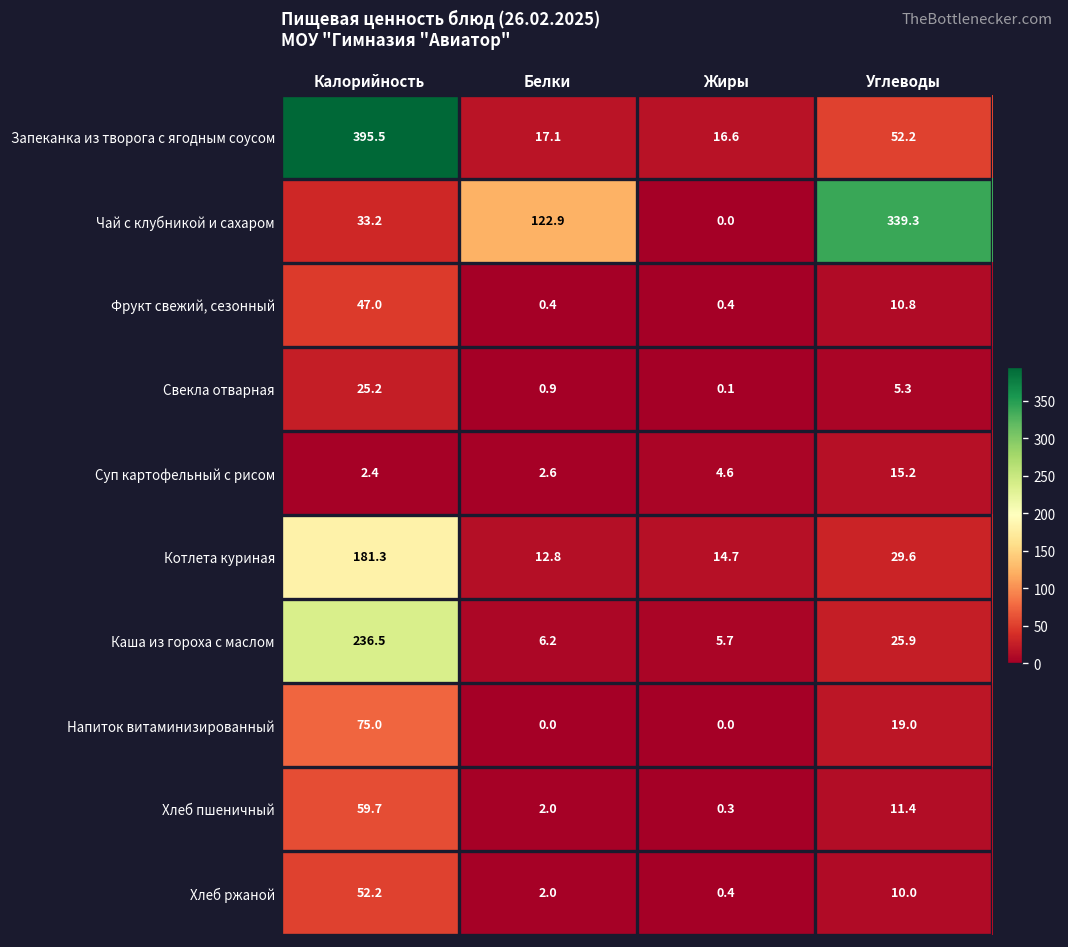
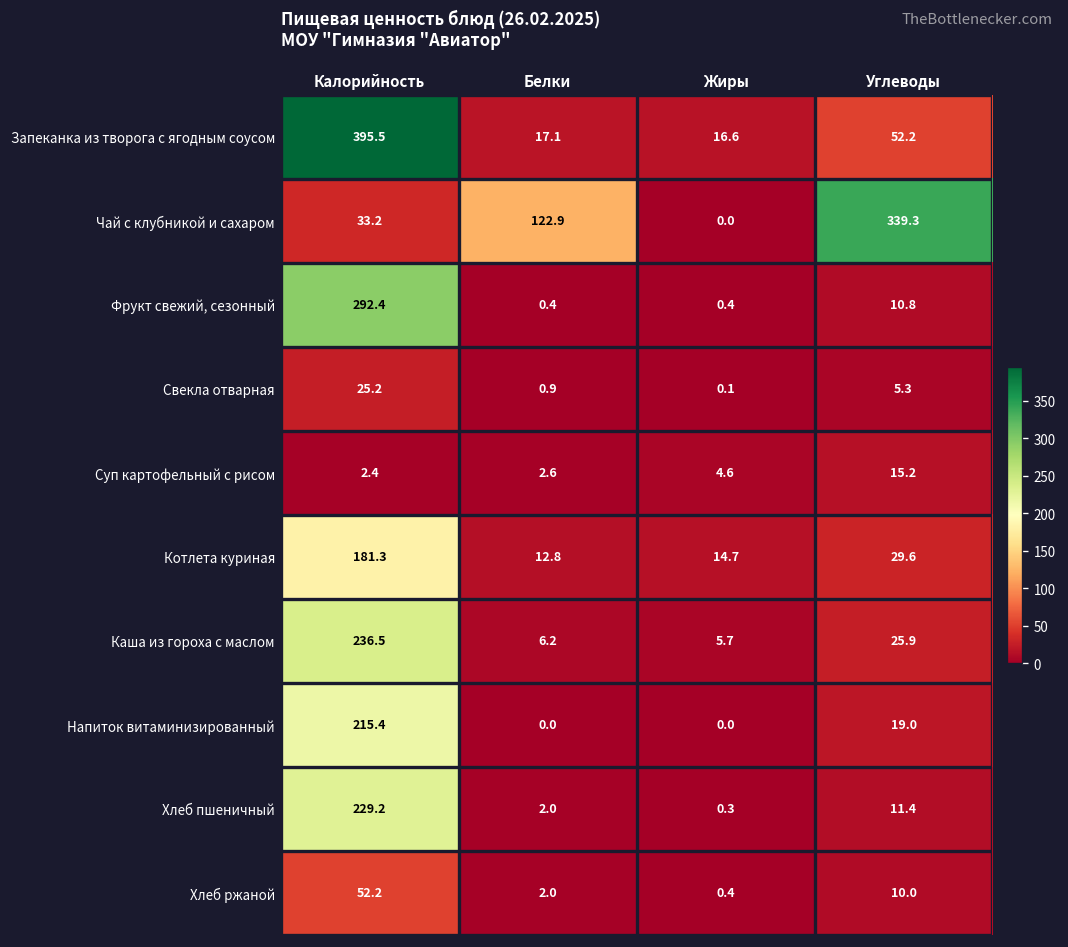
  {
    "Запеканка из творога с ягодным соусом": {
      "Калорийность": 395.5,
      "Белки": 17.1,
      "Жиры": 16.6,
      "Углеводы": 52.2
    },
    "Чай с клубникой и сахаром": {
      "Калорийность": 33.2,
      "Белки": 122.9,
      "Жиры": 0.0,
      "Углеводы": 339.3
    },
    "Фрукт свежий, сезонный": {
-     "Калорийность": 47.0,
+     "Калорийность": 292.4,
      "Белки": 0.4,
      "Жиры": 0.4,
      "Углеводы": 10.8
    },
    "Свекла отварная": {
      "Калорийность": 25.2,
      "Белки": 0.9,
      "Жиры": 0.1,
      "Углеводы": 5.3
    },
    "Суп картофельный с рисом": {
      "Калорийность": 2.4,
      "Белки": 2.6,
      "Жиры": 4.6,
      "Углеводы": 15.2
    },
    "Котлета куриная": {
      "Калорийность": 181.3,
      "Белки": 12.8,
      "Жиры": 14.7,
      "Углеводы": 29.6
    },
    "Каша из гороха с маслом": {
      "Калорийность": 236.5,
      "Белки": 6.2,
      "Жиры": 5.7,
      "Углеводы": 25.9
    },
    "Напиток витаминизированный": {
-     "Калорийность": 75.0,
+     "Калорийность": 215.4,
      "Белки": 0.0,
      "Жиры": 0.0,
      "Углеводы": 19.0
    },
    "Хлеб пшеничный": {
-     "Калорийность": 59.7,
+     "Калорийность": 229.2,
      "Белки": 2.0,
      "Жиры": 0.3,
      "Углеводы": 11.4
    },
    "Хлеб ржаной": {
      "Калорийность": 52.2,
      "Белки": 2.0,
      "Жиры": 0.4,
      "Углеводы": 10.0
    }
  }
